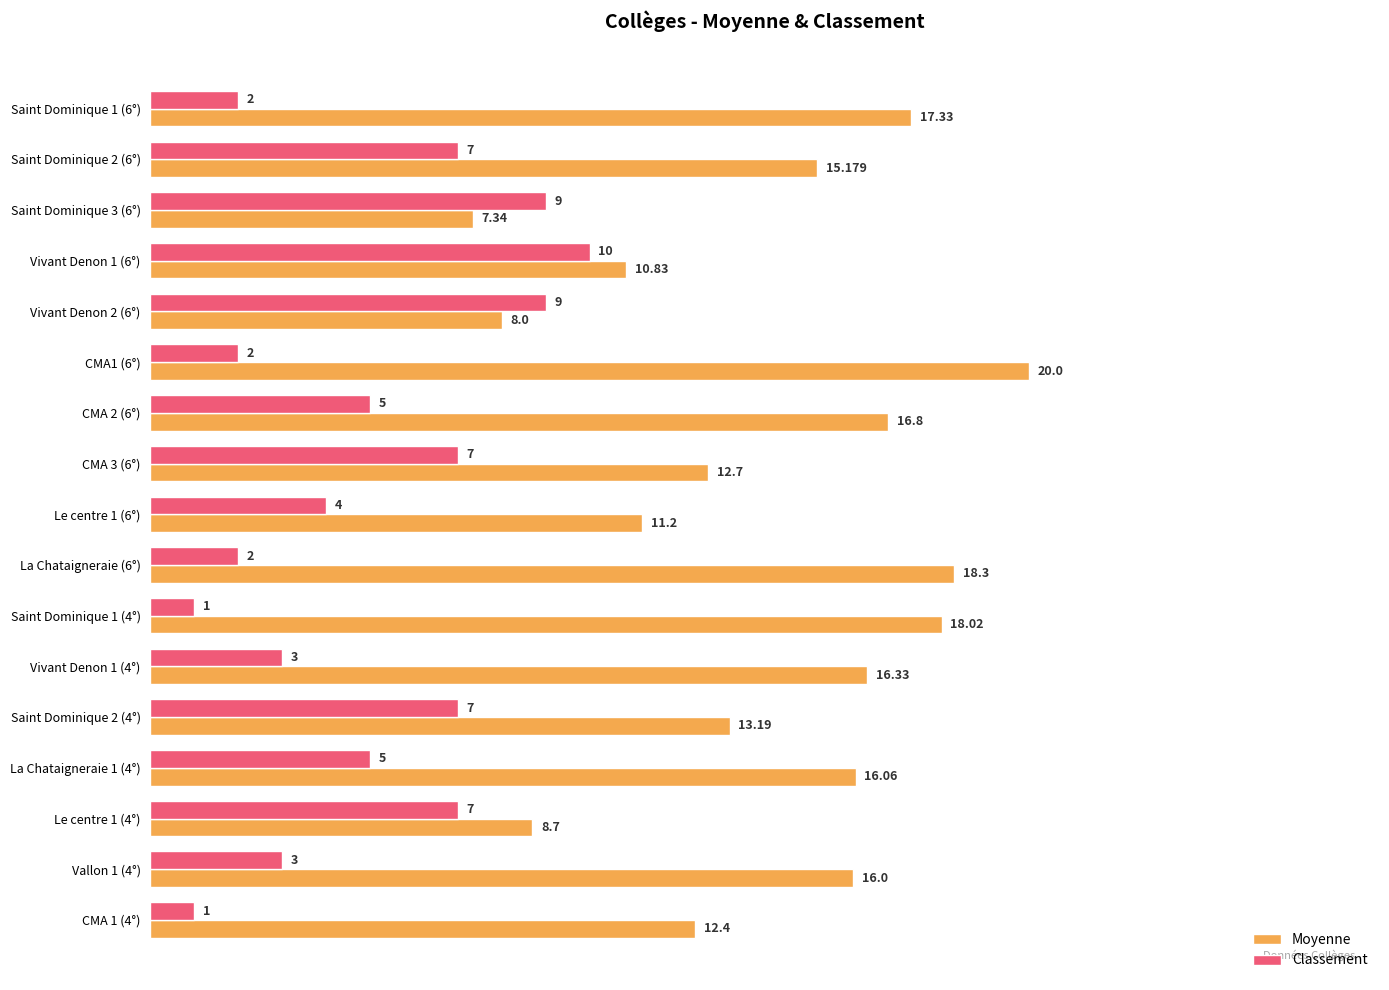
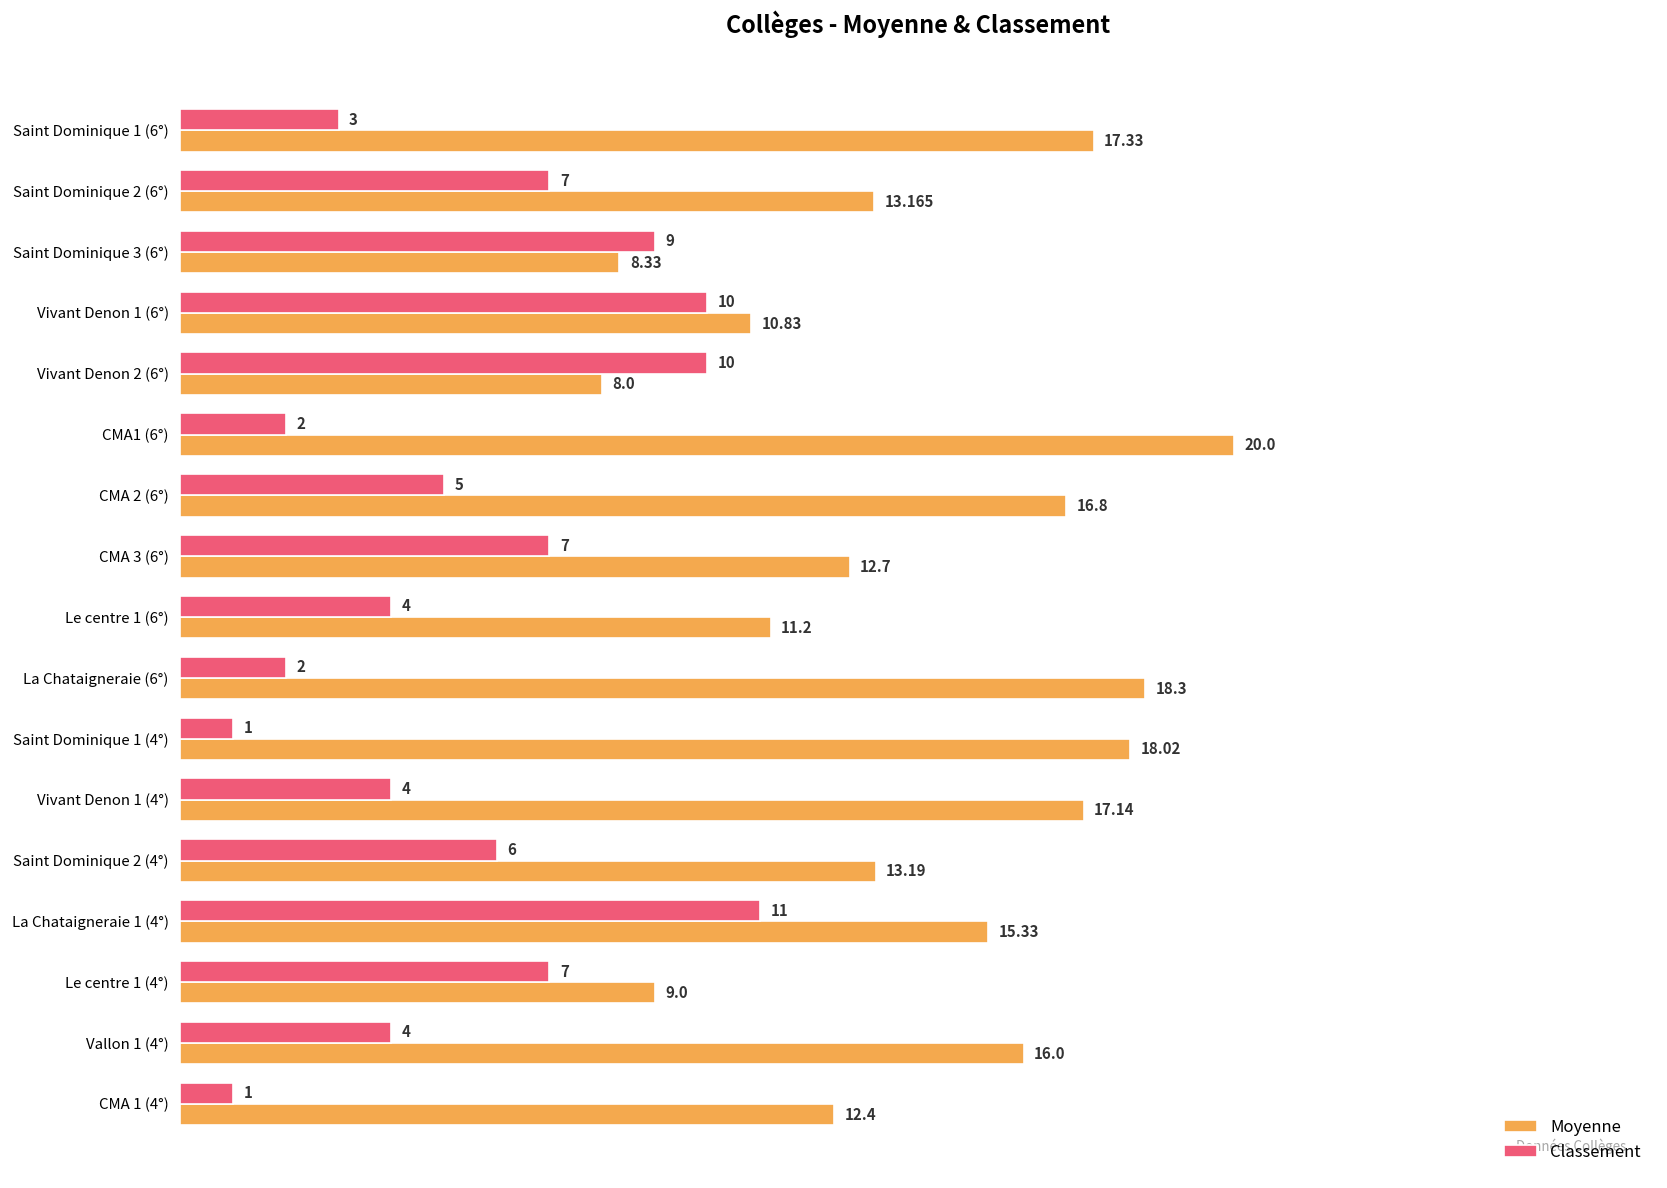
  {
    "Moyenne": {
      "Saint Dominique 1 (6°)": 17.33,
-     "Saint Dominique 2 (6°)": 15.179,
-     "Saint Dominique 3 (6°)": 7.34,
+     "Saint Dominique 2 (6°)": 13.165,
+     "Saint Dominique 3 (6°)": 8.33,
      "Vivant Denon 1 (6°)": 10.83,
      "Vivant Denon 2 (6°)": 8.0,
      "CMA1 (6°)": 20.0,
      "CMA 2 (6°)": 16.8,
      "CMA 3 (6°)": 12.7,
      "Le centre 1 (6°)": 11.2,
      "La Chataigneraie (6°)": 18.3,
      "Saint Dominique 1 (4°)": 18.02,
-     "Vivant Denon 1 (4°)": 16.33,
+     "Vivant Denon 1 (4°)": 17.14,
      "Saint Dominique 2 (4°)": 13.19,
-     "La Chataigneraie 1 (4°)": 16.06,
-     "Le centre 1 (4°)": 8.7,
+     "La Chataigneraie 1 (4°)": 15.33,
+     "Le centre 1 (4°)": 9.0,
      "Vallon 1 (4°)": 16.0,
      "CMA 1 (4°)": 12.4
    },
    "Classement": {
-     "Saint Dominique 1 (6°)": 2,
+     "Saint Dominique 1 (6°)": 3,
      "Saint Dominique 2 (6°)": 7,
      "Saint Dominique 3 (6°)": 9,
      "Vivant Denon 1 (6°)": 10,
-     "Vivant Denon 2 (6°)": 9,
+     "Vivant Denon 2 (6°)": 10,
      "CMA1 (6°)": 2,
      "CMA 2 (6°)": 5,
      "CMA 3 (6°)": 7,
      "Le centre 1 (6°)": 4,
      "La Chataigneraie (6°)": 2,
      "Saint Dominique 1 (4°)": 1,
-     "Vivant Denon 1 (4°)": 3,
-     "Saint Dominique 2 (4°)": 7,
-     "La Chataigneraie 1 (4°)": 5,
+     "Vivant Denon 1 (4°)": 4,
+     "Saint Dominique 2 (4°)": 6,
+     "La Chataigneraie 1 (4°)": 11,
      "Le centre 1 (4°)": 7,
-     "Vallon 1 (4°)": 3,
+     "Vallon 1 (4°)": 4,
      "CMA 1 (4°)": 1
    }
  }
